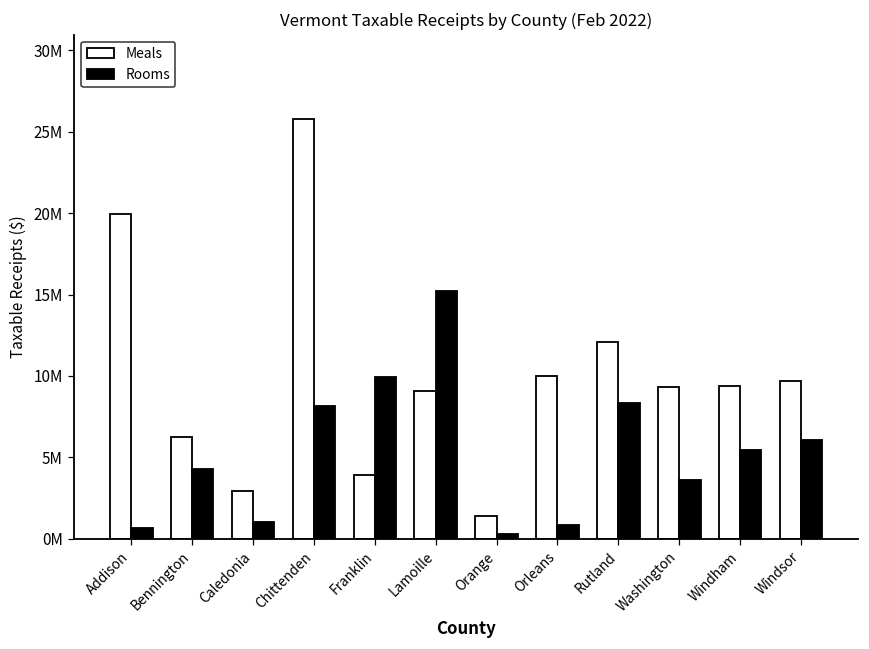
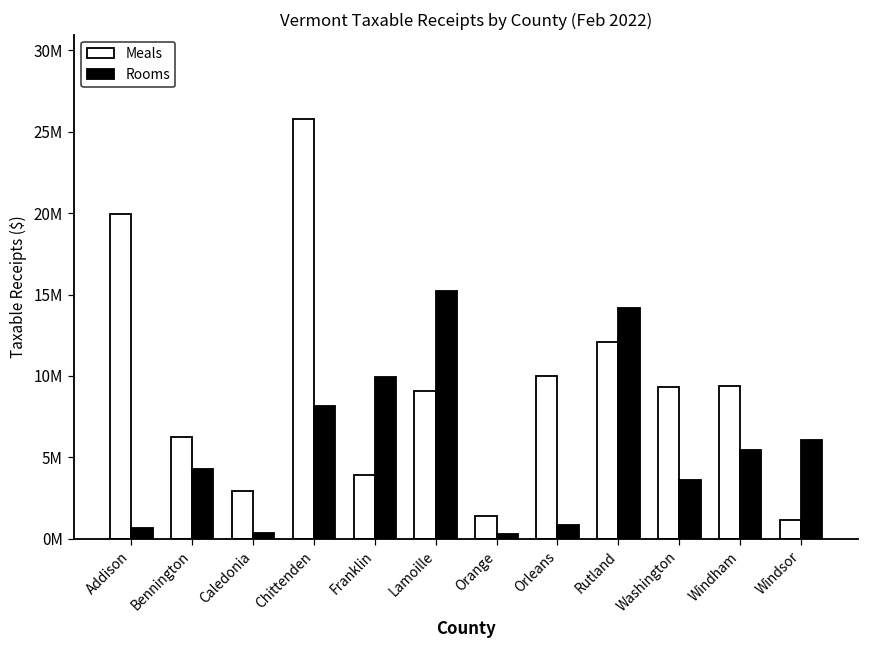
  {
    "Meals": {
      "Addison": 20000000,
      "Bennington": 6300000,
      "Caledonia": 2900000,
      "Chittenden": 25800000,
      "Franklin": 3900000,
      "Lamoille": 9100000,
      "Orange": 1400000,
      "Orleans": 10000000,
      "Rutland": 12100000,
      "Washington": 9300000,
      "Windham": 9400000,
-     "Windsor": 9700000
+     "Windsor": 1100000
    },
    "Rooms": {
      "Addison": 700000,
      "Bennington": 4300000,
-     "Caledonia": 1100000,
+     "Caledonia": 400000,
      "Chittenden": 8100000,
      "Franklin": 9900000,
      "Lamoille": 15200000,
      "Orange": 300000,
      "Orleans": 900000,
-     "Rutland": 8300000,
+     "Rutland": 14200000,
      "Washington": 3600000,
      "Windham": 5400000,
      "Windsor": 6100000
    }
  }
